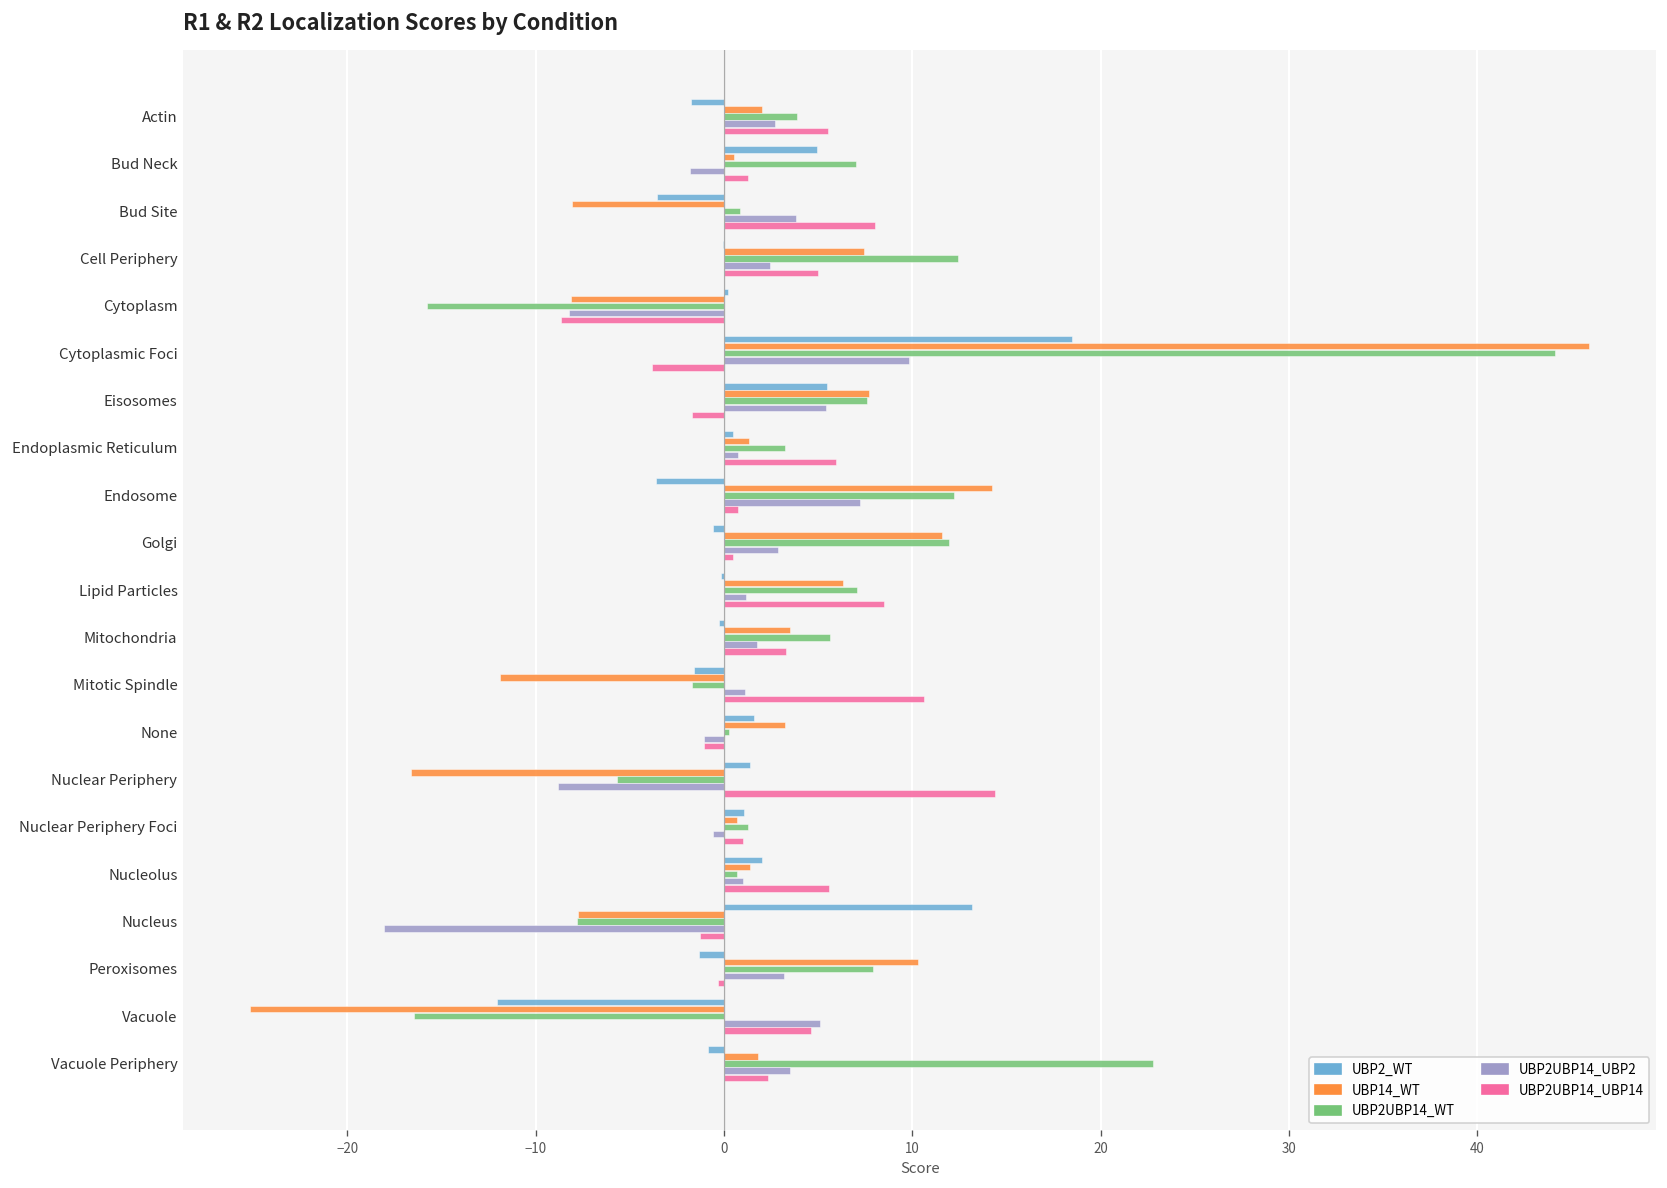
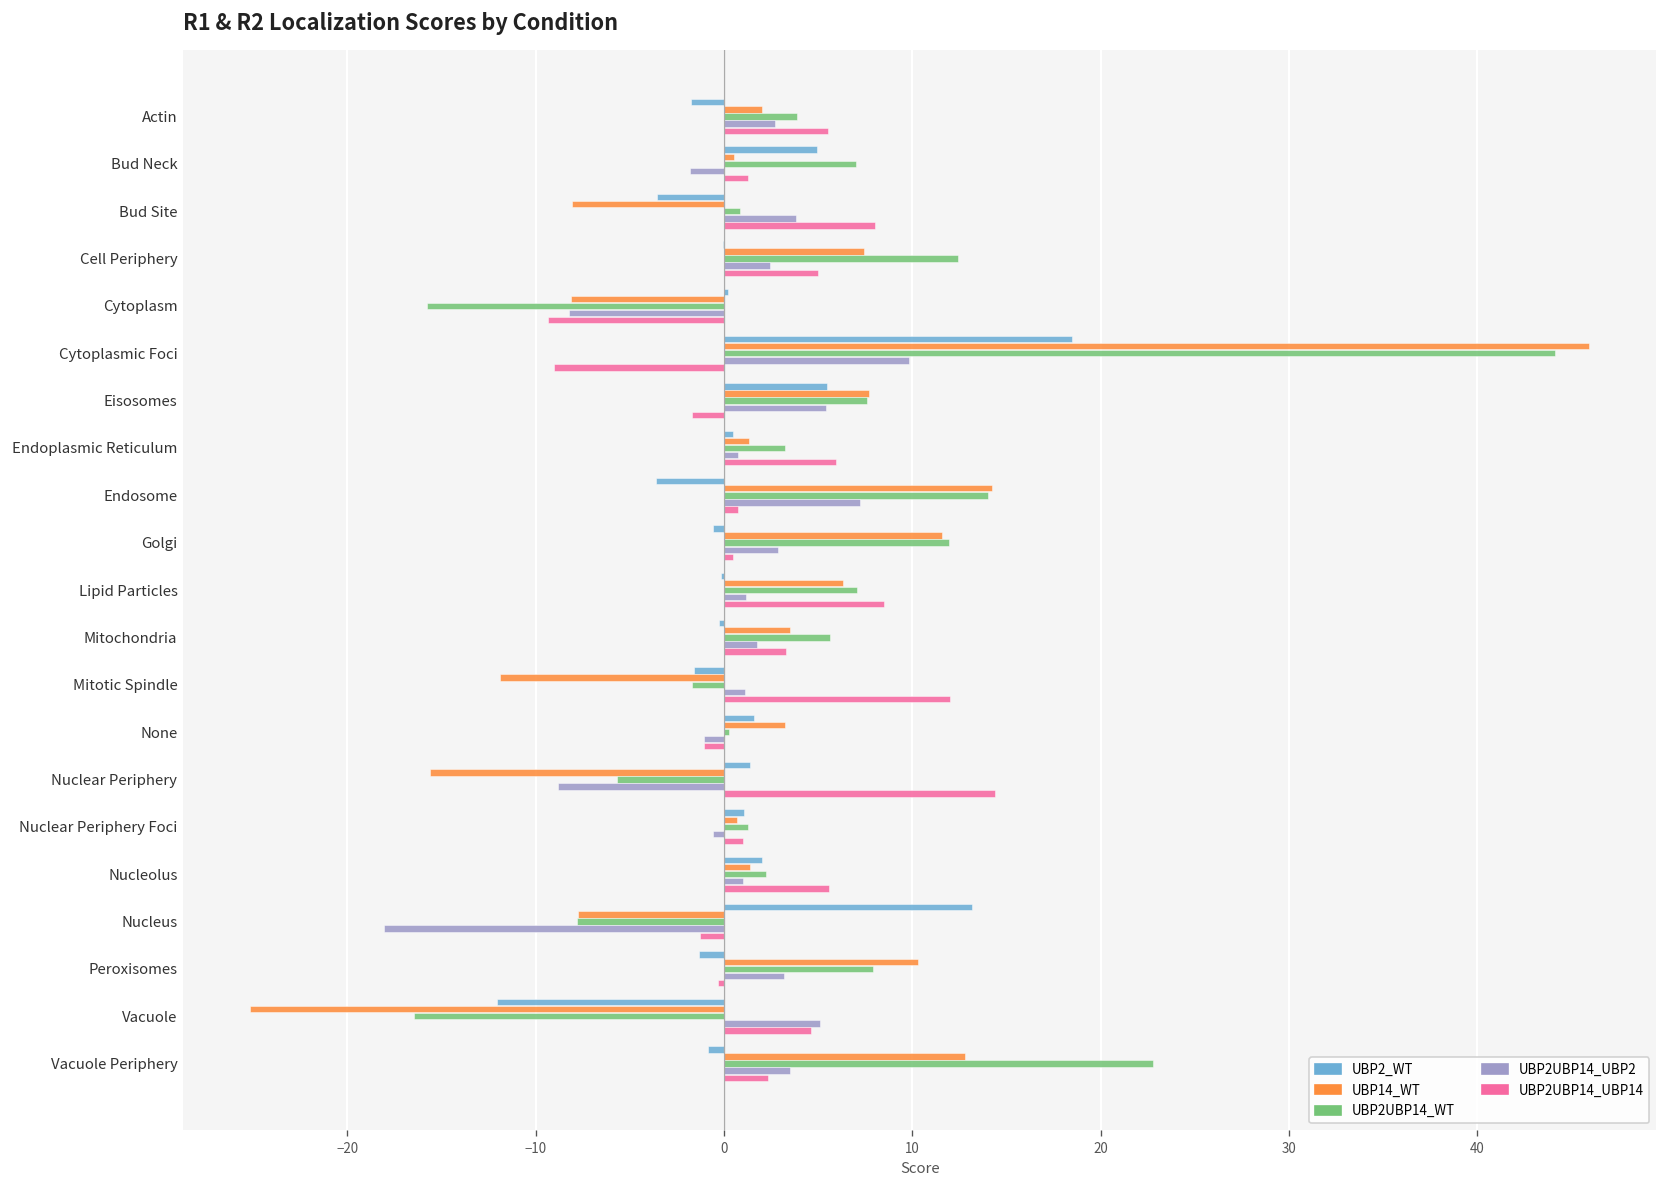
  {
    "UBP14_WT": {
      "Actin": 2.0,
      "Bud Neck": 0.6,
      "Bud Site": -8.1,
      "Cell Periphery": 7.4,
      "Cytoplasm": -8.1,
      "Cytoplasmic Foci": 45.9,
      "Eisosomes": 7.7,
      "Endoplasmic Reticulum": 1.3,
      "Endosome": 14.2,
      "Golgi": 11.6,
      "Lipid Particles": 6.3,
      "Mitochondria": 3.5,
      "Mitotic Spindle": -11.9,
      "None": 3.2,
-     "Nuclear Periphery": -16.6,
+     "Nuclear Periphery": -15.6,
      "Nuclear Periphery Foci": 0.7,
      "Nucleolus": 1.4,
      "Nucleus": -7.8,
      "Peroxisomes": 10.3,
      "Vacuole": -25.2,
-     "Vacuole Periphery": 1.8
+     "Vacuole Periphery": 12.8
    },
    "UBP2UBP14_WT": {
      "Actin": 3.9,
      "Bud Neck": 7.0,
      "Bud Site": 0.9,
      "Cell Periphery": 12.5,
      "Cytoplasm": -15.8,
      "Cytoplasmic Foci": 44.1,
      "Eisosomes": 7.6,
      "Endoplasmic Reticulum": 3.2,
-     "Endosome": 12.2,
+     "Endosome": 14.0,
      "Golgi": 11.9,
      "Lipid Particles": 7.1,
      "Mitochondria": 5.6,
      "Mitotic Spindle": -1.7,
      "None": 0.3,
      "Nuclear Periphery": -5.7,
      "Nuclear Periphery Foci": 1.3,
-     "Nucleolus": 0.7,
+     "Nucleolus": 2.2,
      "Nucleus": -7.8,
      "Peroxisomes": 7.9,
      "Vacuole": -16.4,
      "Vacuole Periphery": 22.8
    },
    "UBP2UBP14_UBP14": {
      "Actin": 5.5,
      "Bud Neck": 1.3,
      "Bud Site": 8.0,
      "Cell Periphery": 5.0,
-     "Cytoplasm": -8.6,
-     "Cytoplasmic Foci": -3.8,
+     "Cytoplasm": -9.3,
+     "Cytoplasmic Foci": -9.0,
      "Eisosomes": -1.7,
      "Endoplasmic Reticulum": 6.0,
      "Endosome": 0.8,
      "Golgi": 0.5,
      "Lipid Particles": 8.5,
      "Mitochondria": 3.3,
-     "Mitotic Spindle": 10.7,
+     "Mitotic Spindle": 12.0,
      "None": -1.0,
      "Nuclear Periphery": 14.4,
      "Nuclear Periphery Foci": 1.0,
      "Nucleolus": 5.6,
      "Nucleus": -1.3,
      "Peroxisomes": -0.3,
      "Vacuole": 4.6,
      "Vacuole Periphery": 2.3
    }
  }
